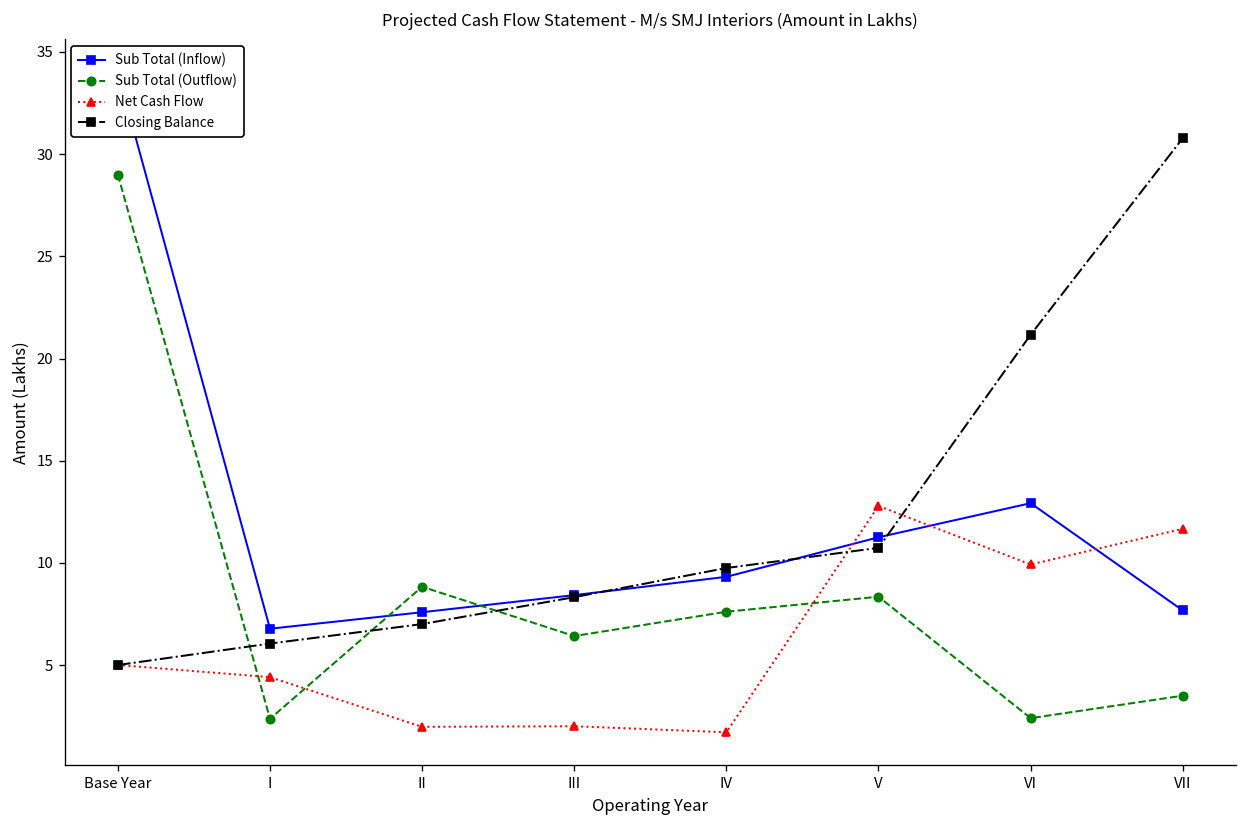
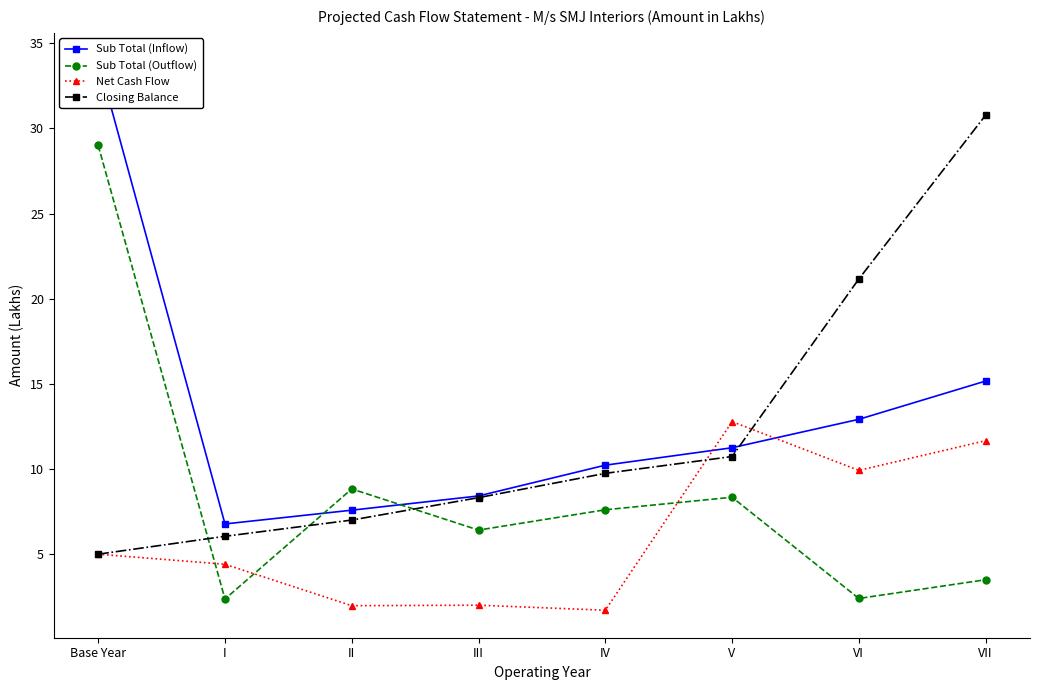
  {
    "Sub Total (Inflow)": {
      "I": 6.8,
      "II": 7.6,
-     "IV": 9.3,
+     "IV": 10.2,
      "V": 11.3,
      "VI": 12.9,
-     "VII": 7.7
+     "VII": 15.2
    },
    "Sub Total (Outflow)": {
      "Base Year": 29.0,
      "I": 2.4,
      "II": 8.8,
      "III": 6.4,
      "IV": 7.6,
      "V": 8.3,
      "VI": 2.4,
      "VII": 3.5
    },
    "Net Cash Flow": {
      "I": 4.4,
      "II": 2.0,
      "III": 2.0,
      "IV": 1.7,
      "V": 12.8,
      "VI": 9.9,
      "VII": 11.7
    },
    "Closing Balance": {
      "I": 6.1,
      "II": 7.0,
      "IV": 9.7,
      "V": 10.7,
      "VI": 21.2,
      "VII": 30.8
    }
  }
